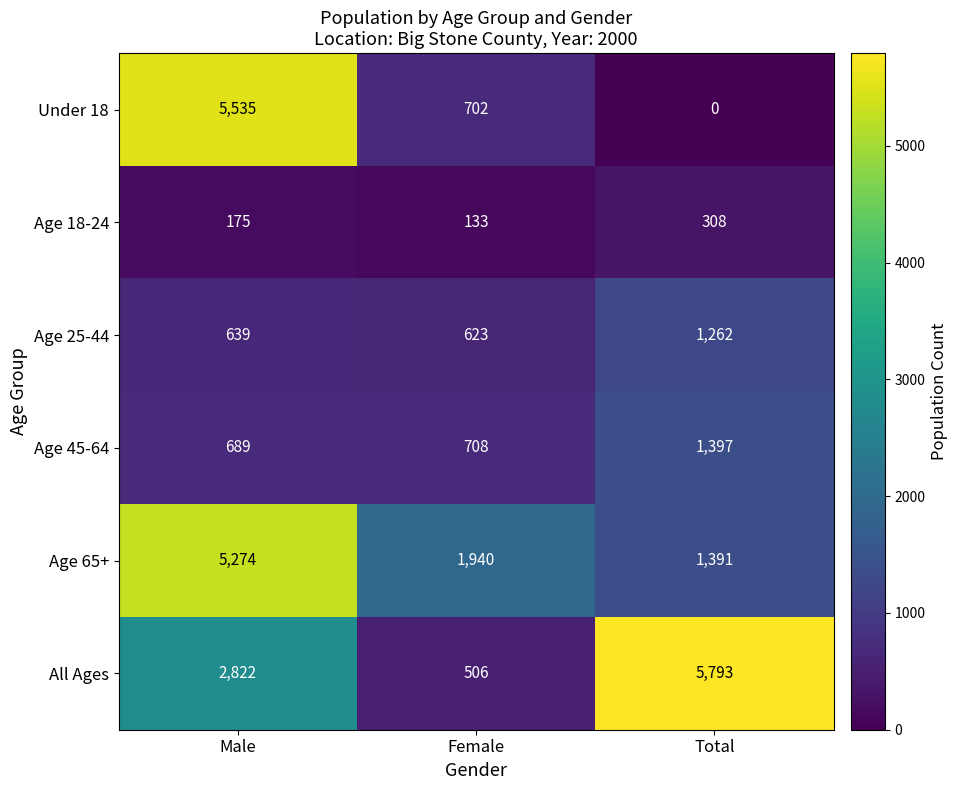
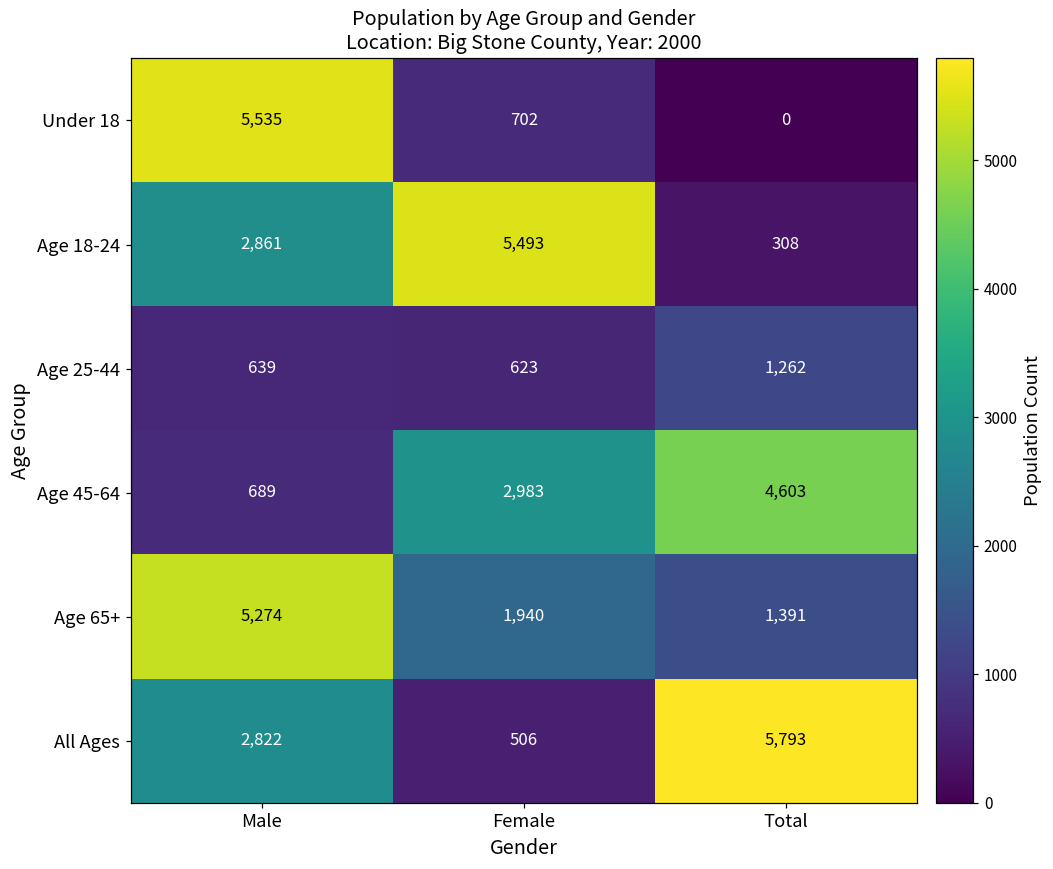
  {
    "Under 18": {
      "Male": "5,535",
      "Female": "702",
      "Total": "0"
    },
    "Age 18-24": {
-     "Male": "175",
-     "Female": "133",
+     "Male": "2,861",
+     "Female": "5,493",
      "Total": "308"
    },
    "Age 25-44": {
      "Male": "639",
      "Female": "623",
      "Total": "1,262"
    },
    "Age 45-64": {
      "Male": "689",
-     "Female": "708",
-     "Total": "1,397"
+     "Female": "2,983",
+     "Total": "4,603"
    },
    "Age 65+": {
      "Male": "5,274",
      "Female": "1,940",
      "Total": "1,391"
    },
    "All Ages": {
      "Male": "2,822",
      "Female": "506",
      "Total": "5,793"
    }
  }
